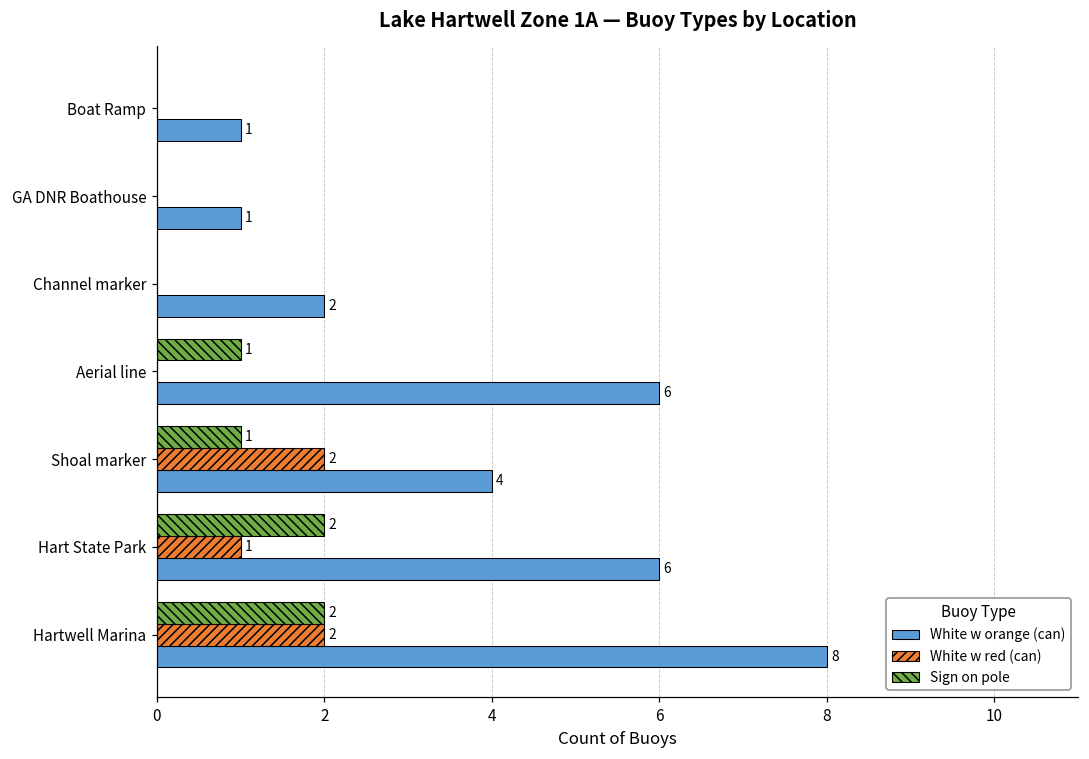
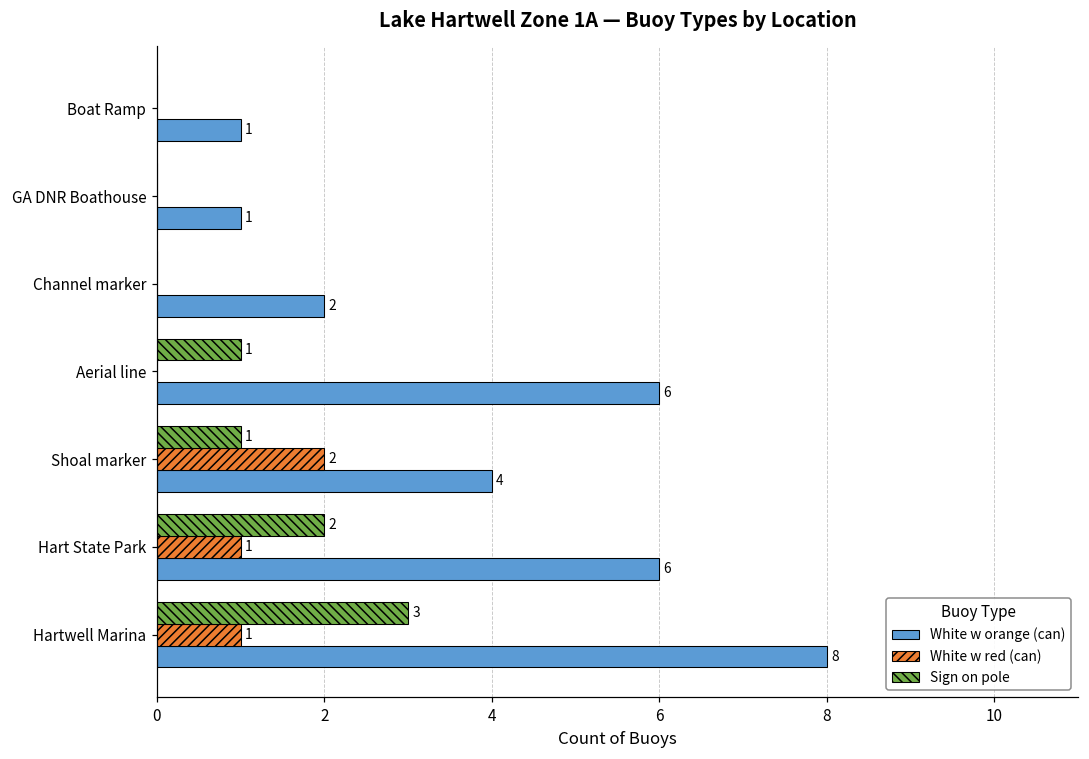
  {
    "White w orange (can)": {
      "Boat Ramp": 1,
      "GA DNR Boathouse": 1,
      "Channel marker": 2,
      "Aerial line": 6,
      "Shoal marker": 4,
      "Hart State Park": 6,
      "Hartwell Marina": 8
    },
    "White w red (can)": {
      "Shoal marker": 2,
      "Hart State Park": 1,
-     "Hartwell Marina": 2
+     "Hartwell Marina": 1
    },
    "Sign on pole": {
      "Aerial line": 1,
      "Shoal marker": 1,
      "Hart State Park": 2,
-     "Hartwell Marina": 2
+     "Hartwell Marina": 3
    }
  }
